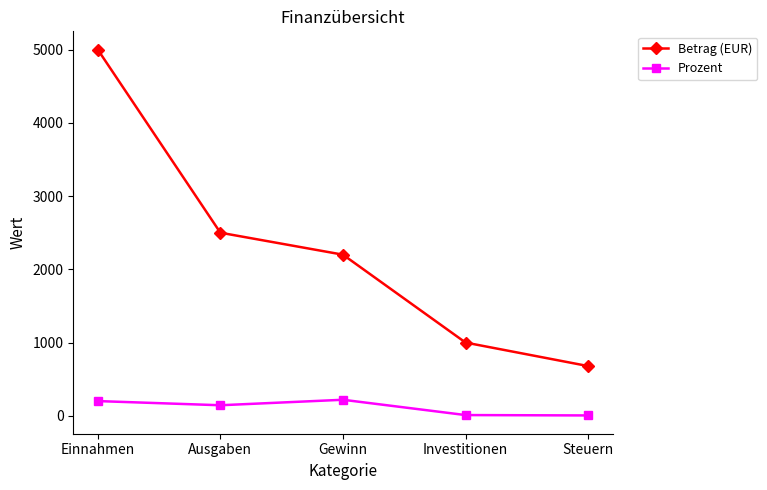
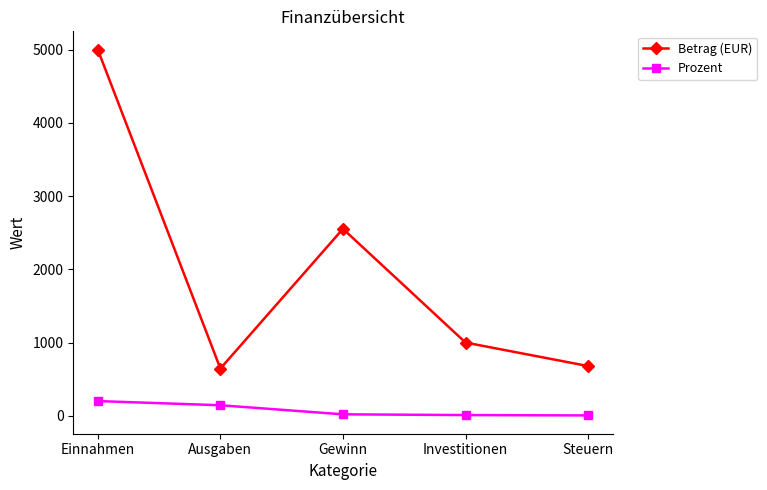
  {
    "Betrag (EUR)": {
      "Einnahmen": 5000,
-     "Ausgaben": 2500,
-     "Gewinn": 2200,
+     "Ausgaben": 600,
+     "Gewinn": 2600,
      "Investitionen": 1000,
      "Steuern": 700
    },
    "Prozent": {
      "Einnahmen": 200,
      "Ausgaben": 100,
-     "Gewinn": 200,
+     "Gewinn": 0,
      "Investitionen": 0,
      "Steuern": 0
    }
  }
